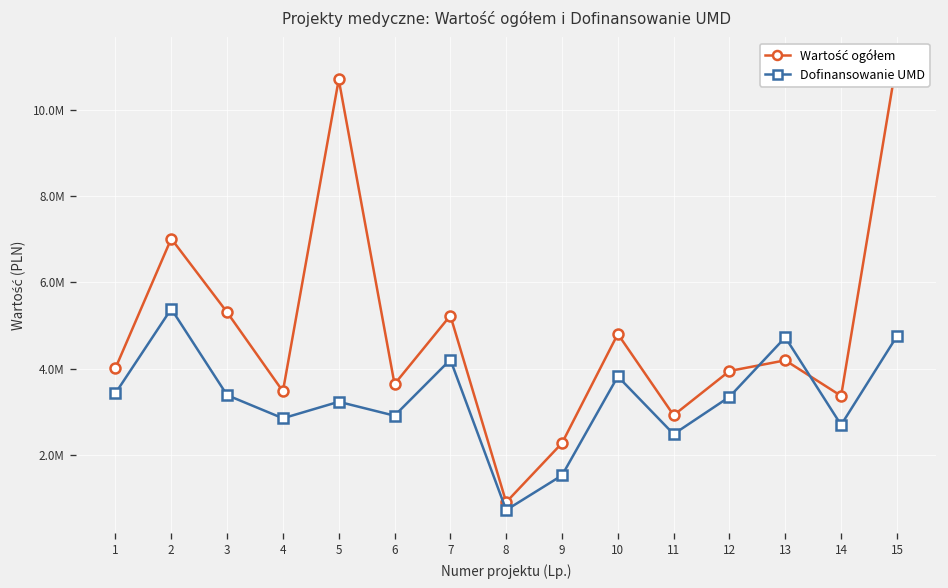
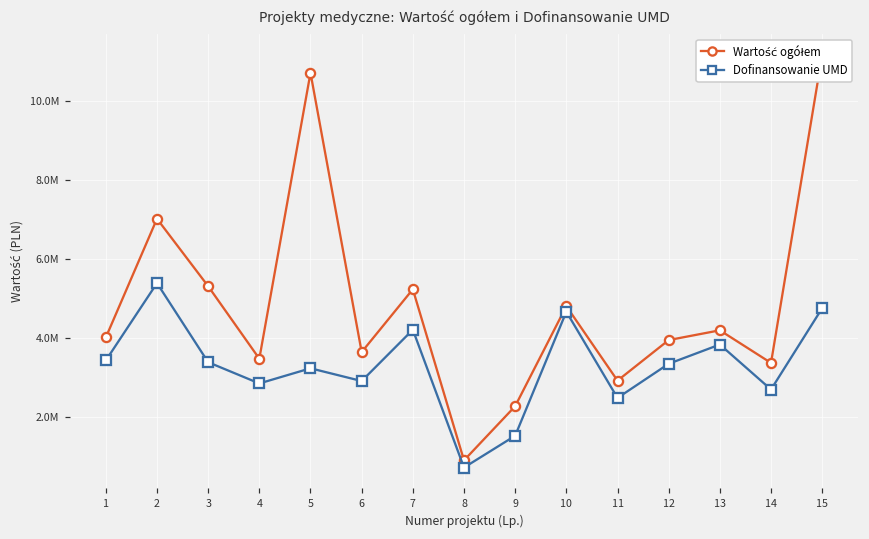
  {
    "Wartość ogółem": {
      "1": 4000000,
      "2": 7000000,
      "3": 5300000,
      "4": 3500000,
      "5": 10700000,
      "6": 3600000,
      "7": 5200000,
      "8": 900000,
      "9": 2300000,
      "10": 4800000,
      "11": 2900000,
      "12": 3900000,
      "13": 4200000,
      "14": 3400000
    },
    "Dofinansowanie UMD": {
      "1": 3400000,
      "2": 5400000,
      "3": 3400000,
      "4": 2800000,
      "5": 3200000,
      "6": 2900000,
      "7": 4200000,
      "8": 700000,
      "9": 1500000,
-     "10": 3800000,
+     "10": 4700000,
      "11": 2500000,
      "12": 3300000,
-     "13": 4700000,
+     "13": 3800000,
      "14": 2700000,
      "15": 4800000
    }
  }
